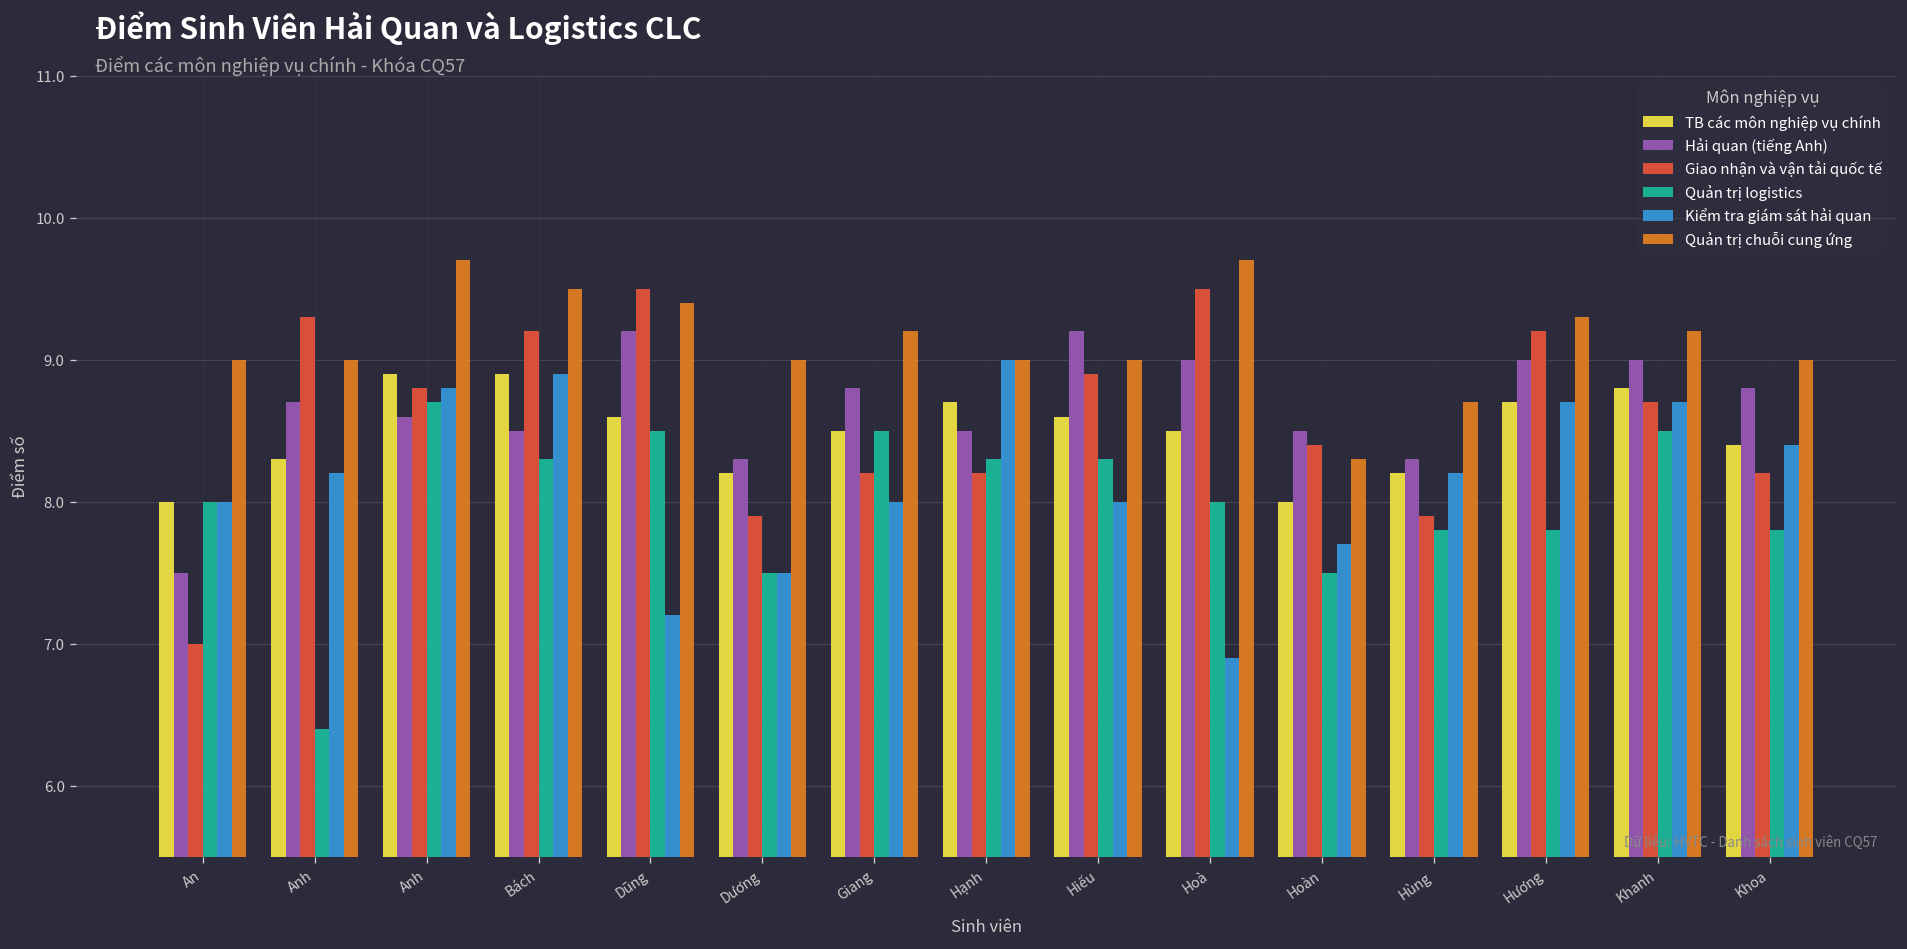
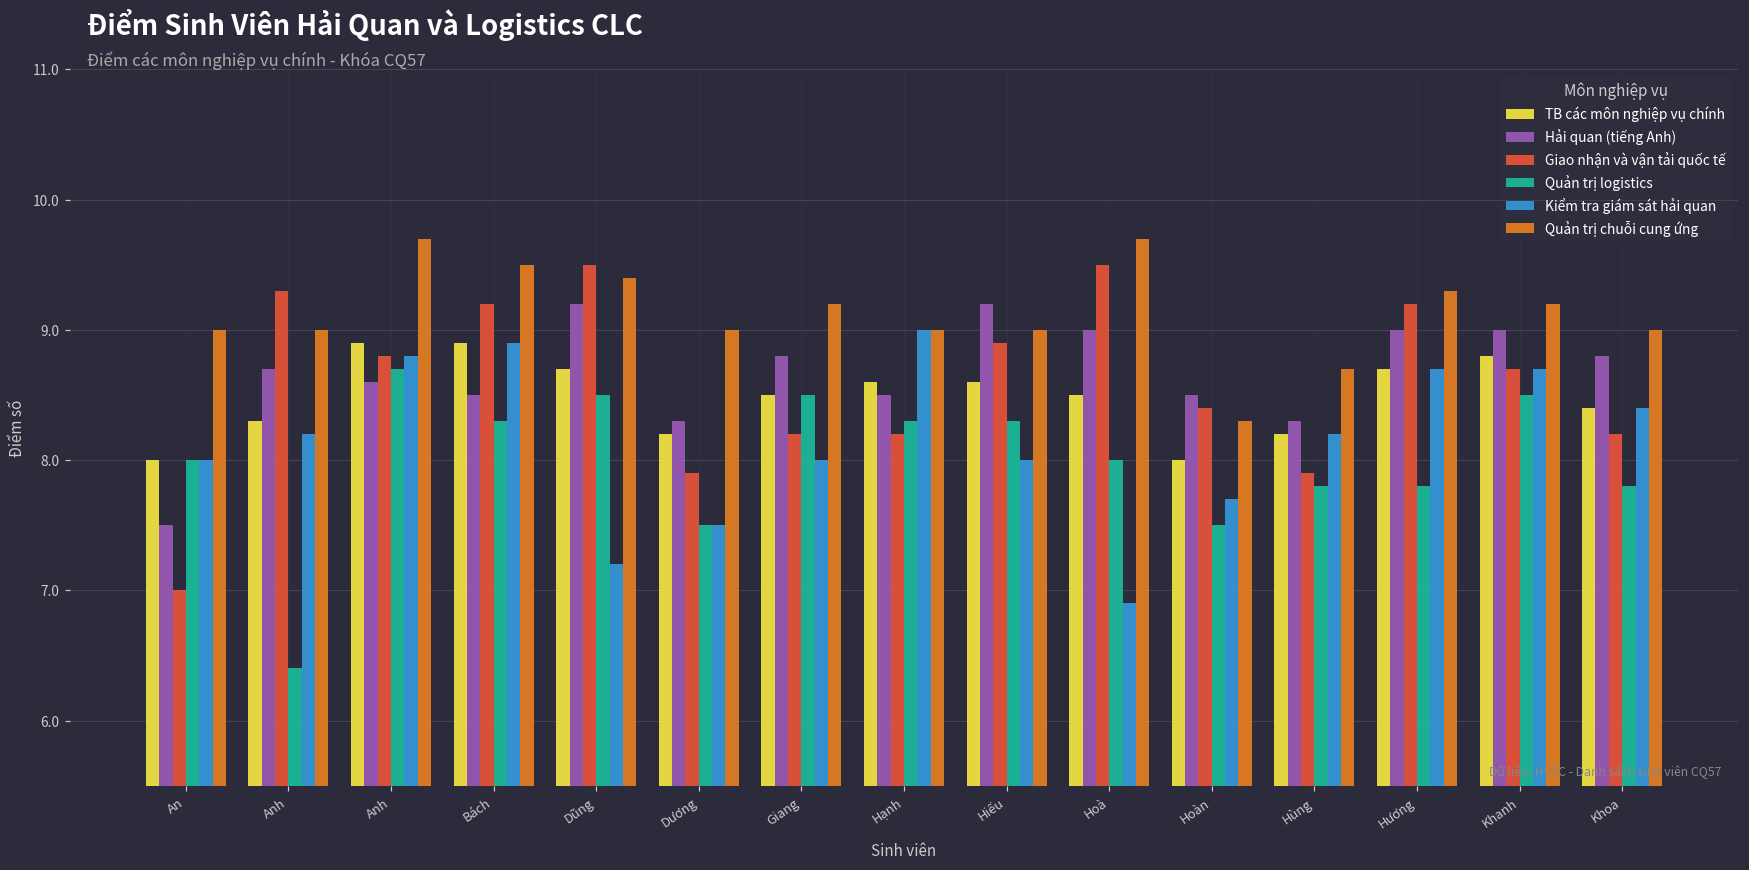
  {
    "TB các môn nghiệp vụ chính": {
      "An": 8.0,
      "Bách": 8.9,
-     "Dũng": 8.6,
+     "Dũng": 8.7,
      "Dương": 8.2,
      "Giang": 8.5,
-     "Hạnh": 8.7,
+     "Hạnh": 8.6,
      "Hiếu": 8.6,
      "Hoà": 8.5,
      "Hoàn": 8.0,
      "Hùng": 8.2,
      "Hương": 8.7,
      "Khanh": 8.8,
      "Khoa": 8.4
    },
    "Hải quan (tiếng Anh)": {
      "An": 7.5,
      "Bách": 8.5,
      "Dũng": 9.2,
      "Dương": 8.3,
      "Giang": 8.8,
      "Hạnh": 8.5,
      "Hiếu": 9.2,
      "Hoà": 9.0,
      "Hoàn": 8.5,
      "Hùng": 8.3,
      "Hương": 9.0,
      "Khanh": 9.0,
      "Khoa": 8.8
    },
    "Quản trị logistics": {
      "An": 8.0,
      "Bách": 8.3,
      "Dũng": 8.5,
      "Dương": 7.5,
      "Giang": 8.5,
      "Hạnh": 8.3,
      "Hiếu": 8.3,
      "Hoà": 8.0,
      "Hoàn": 7.5,
      "Hùng": 7.8,
      "Hương": 7.8,
      "Khanh": 8.5,
      "Khoa": 7.8
    },
    "Kiểm tra giám sát hải quan": {
      "An": 8.0,
      "Bách": 8.9,
      "Dũng": 7.2,
      "Dương": 7.5,
      "Giang": 8.0,
      "Hạnh": 9.0,
      "Hiếu": 8.0,
      "Hoà": 6.9,
      "Hoàn": 7.7,
      "Hùng": 8.2,
      "Hương": 8.7,
      "Khanh": 8.7,
      "Khoa": 8.4
    }
  }
